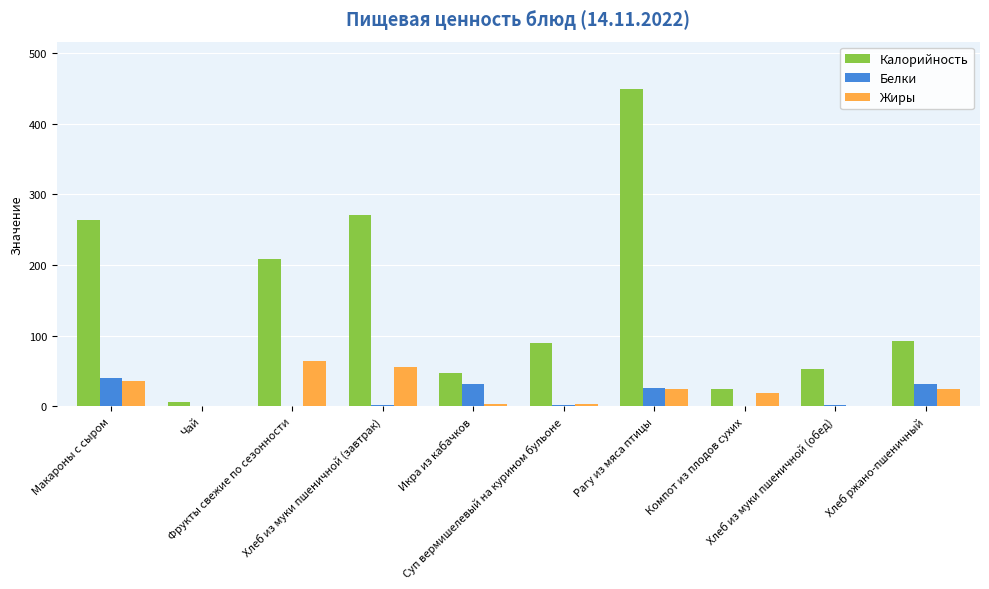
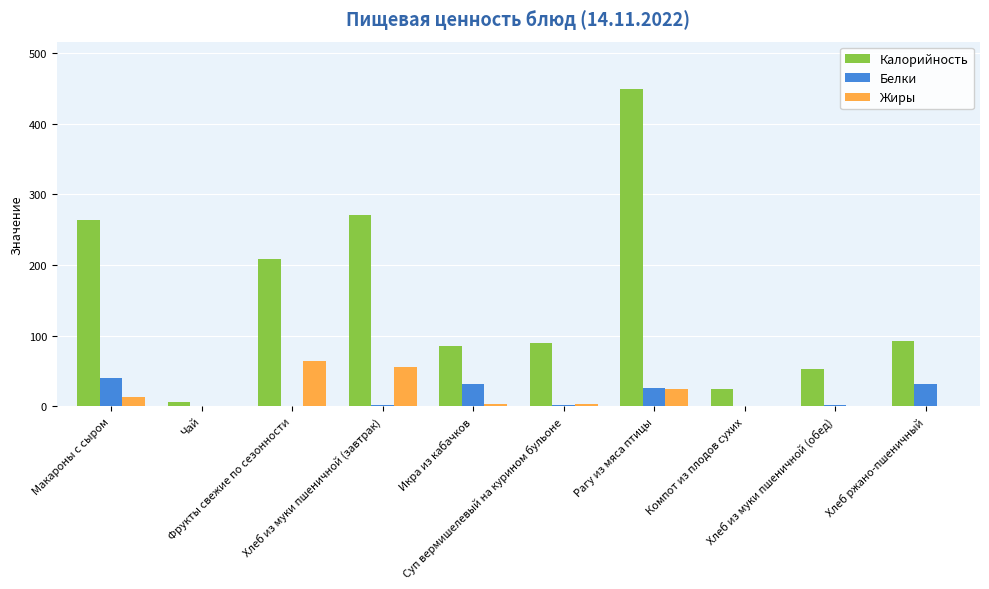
  {
    "Калорийность": {
      "Макароны с сыром": 260,
      "Чай": 10,
      "Фрукты свежие по сезонности": 210,
      "Хлеб из муки пшеничной (завтрак)": 270,
-     "Икра из кабачков": 50,
+     "Икра из кабачков": 90,
      "Суп вермишелевый на курином бульоне": 90,
      "Рагу из мяса птицы": 450,
      "Компот из плодов сухих": 30,
      "Хлеб из муки пшеничной (обед)": 50,
      "Хлеб ржано-пшеничный": 90
    },
    "Белки": {
      "Макароны с сыром": 40,
      "Чай": 0,
      "Икра из кабачков": 30,
      "Рагу из мяса птицы": 30,
      "Хлеб ржано-пшеничный": 30
    },
    "Жиры": {
-     "Макароны с сыром": 40,
+     "Макароны с сыром": 10,
      "Чай": 0,
      "Фрукты свежие по сезонности": 60,
      "Хлеб из муки пшеничной (завтрак)": 60,
      "Рагу из мяса птицы": 20,
-     "Компот из плодов сухих": 20,
-     "Хлеб ржано-пшеничный": 30
+     "Компот из плодов сухих": 0,
+     "Хлеб ржано-пшеничный": 0
    }
  }
